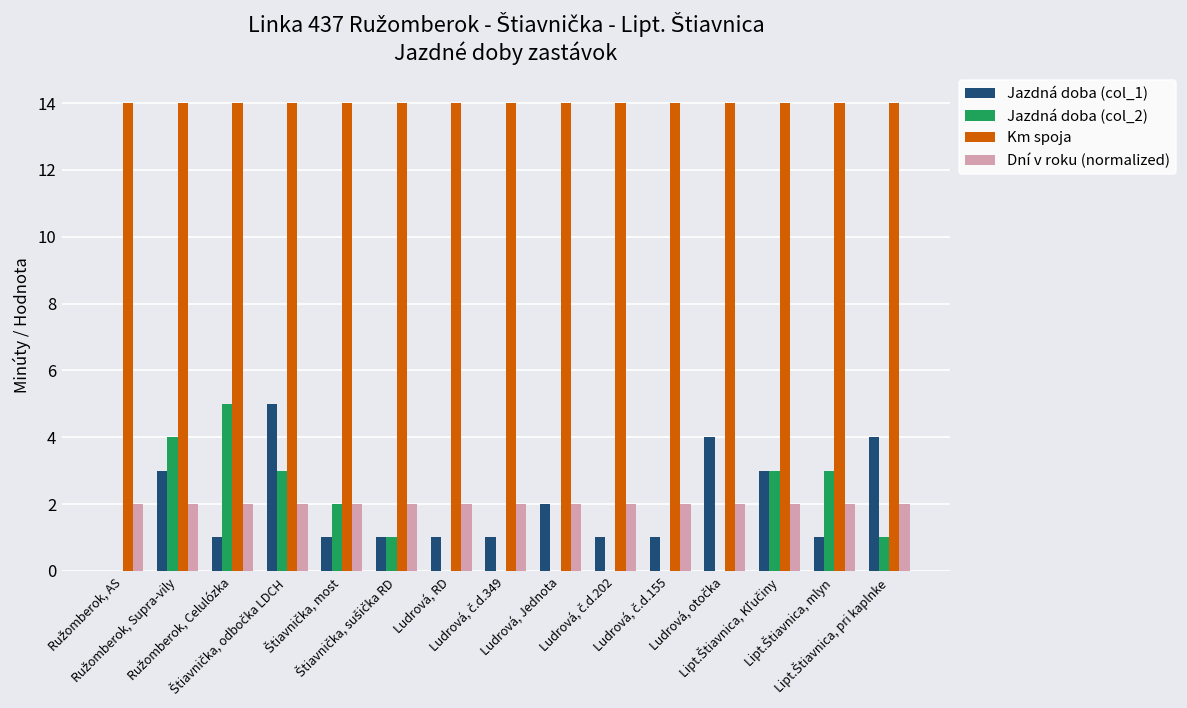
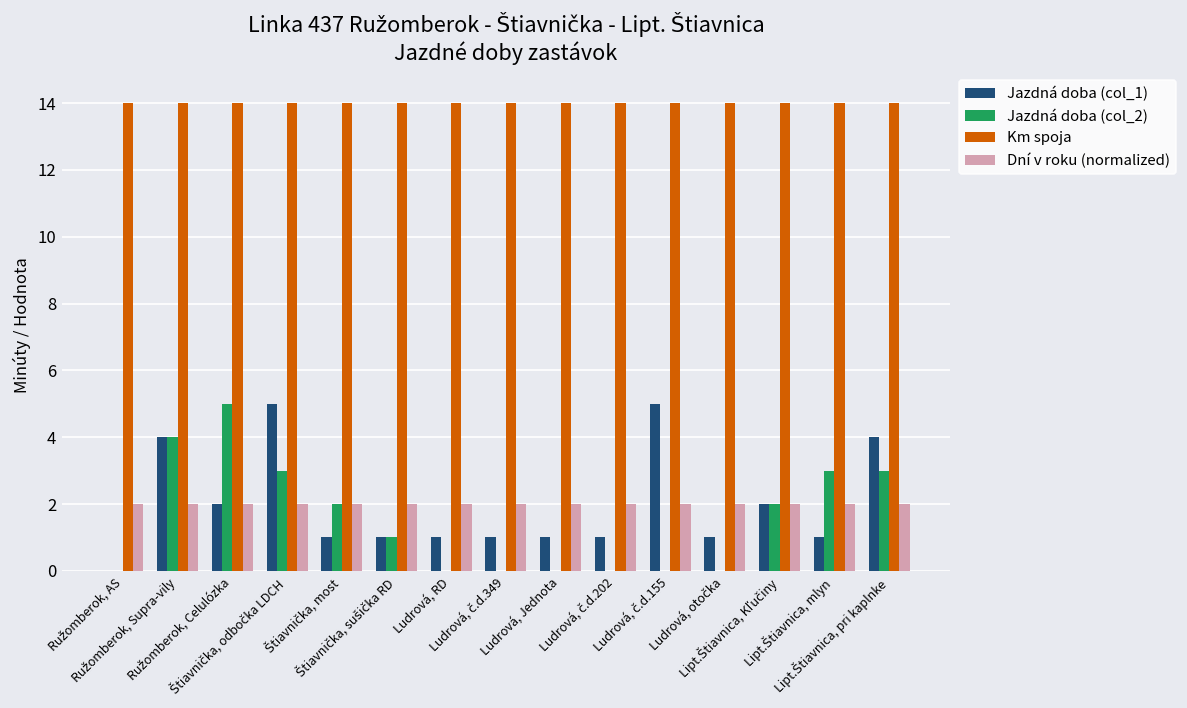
  {
    "Jazdná doba (col_1)": {
      "Ružomberok, AS": 0,
-     "Ružomberok, Supra-vily": 3,
-     "Ružomberok, Celulózka": 1,
+     "Ružomberok, Supra-vily": 4,
+     "Ružomberok, Celulózka": 2,
      "Štiavnička, odbočka LDCH": 5,
      "Štiavnička, most": 1,
      "Štiavnička, sušička RD": 1,
      "Ludrová, RD": 1,
      "Ludrová, č.d.349": 1,
-     "Ludrová, Jednota": 2,
+     "Ludrová, Jednota": 1,
      "Ludrová, č.d.202": 1,
-     "Ludrová, č.d.155": 1,
-     "Ludrová, otočka": 4,
-     "Lipt.Štiavnica, Kľučiny": 3,
+     "Ludrová, č.d.155": 5,
+     "Ludrová, otočka": 1,
+     "Lipt.Štiavnica, Kľučiny": 2,
      "Lipt.Štiavnica, mlyn": 1,
      "Lipt.Štiavnica, pri kaplnke": 4
    },
    "Jazdná doba (col_2)": {
      "Ružomberok, AS": 0,
      "Ružomberok, Supra-vily": 4,
      "Ružomberok, Celulózka": 5,
      "Štiavnička, odbočka LDCH": 3,
      "Štiavnička, most": 2,
      "Štiavnička, sušička RD": 1,
      "Ludrová, RD": 0,
      "Ludrová, č.d.349": 0,
      "Ludrová, Jednota": 0,
      "Ludrová, č.d.202": 0,
      "Ludrová, č.d.155": 0,
      "Ludrová, otočka": 0,
-     "Lipt.Štiavnica, Kľučiny": 3,
+     "Lipt.Štiavnica, Kľučiny": 2,
      "Lipt.Štiavnica, mlyn": 3,
-     "Lipt.Štiavnica, pri kaplnke": 1
+     "Lipt.Štiavnica, pri kaplnke": 3
    },
    "Km spoja": {
      "Ružomberok, AS": 14,
      "Ružomberok, Supra-vily": 14,
      "Ružomberok, Celulózka": 14,
      "Štiavnička, odbočka LDCH": 14,
      "Štiavnička, most": 14,
      "Štiavnička, sušička RD": 14,
      "Ludrová, RD": 14,
      "Ludrová, č.d.349": 14,
      "Ludrová, Jednota": 14,
      "Ludrová, č.d.202": 14,
      "Ludrová, č.d.155": 14,
      "Ludrová, otočka": 14,
      "Lipt.Štiavnica, Kľučiny": 14,
      "Lipt.Štiavnica, mlyn": 14,
      "Lipt.Štiavnica, pri kaplnke": 14
    },
    "Dní v roku (normalized)": {
      "Ružomberok, AS": 2,
      "Ružomberok, Supra-vily": 2,
      "Ružomberok, Celulózka": 2,
      "Štiavnička, odbočka LDCH": 2,
      "Štiavnička, most": 2,
      "Štiavnička, sušička RD": 2,
      "Ludrová, RD": 2,
      "Ludrová, č.d.349": 2,
      "Ludrová, Jednota": 2,
      "Ludrová, č.d.202": 2,
      "Ludrová, č.d.155": 2,
      "Ludrová, otočka": 2,
      "Lipt.Štiavnica, Kľučiny": 2,
      "Lipt.Štiavnica, mlyn": 2,
      "Lipt.Štiavnica, pri kaplnke": 2
    }
  }
